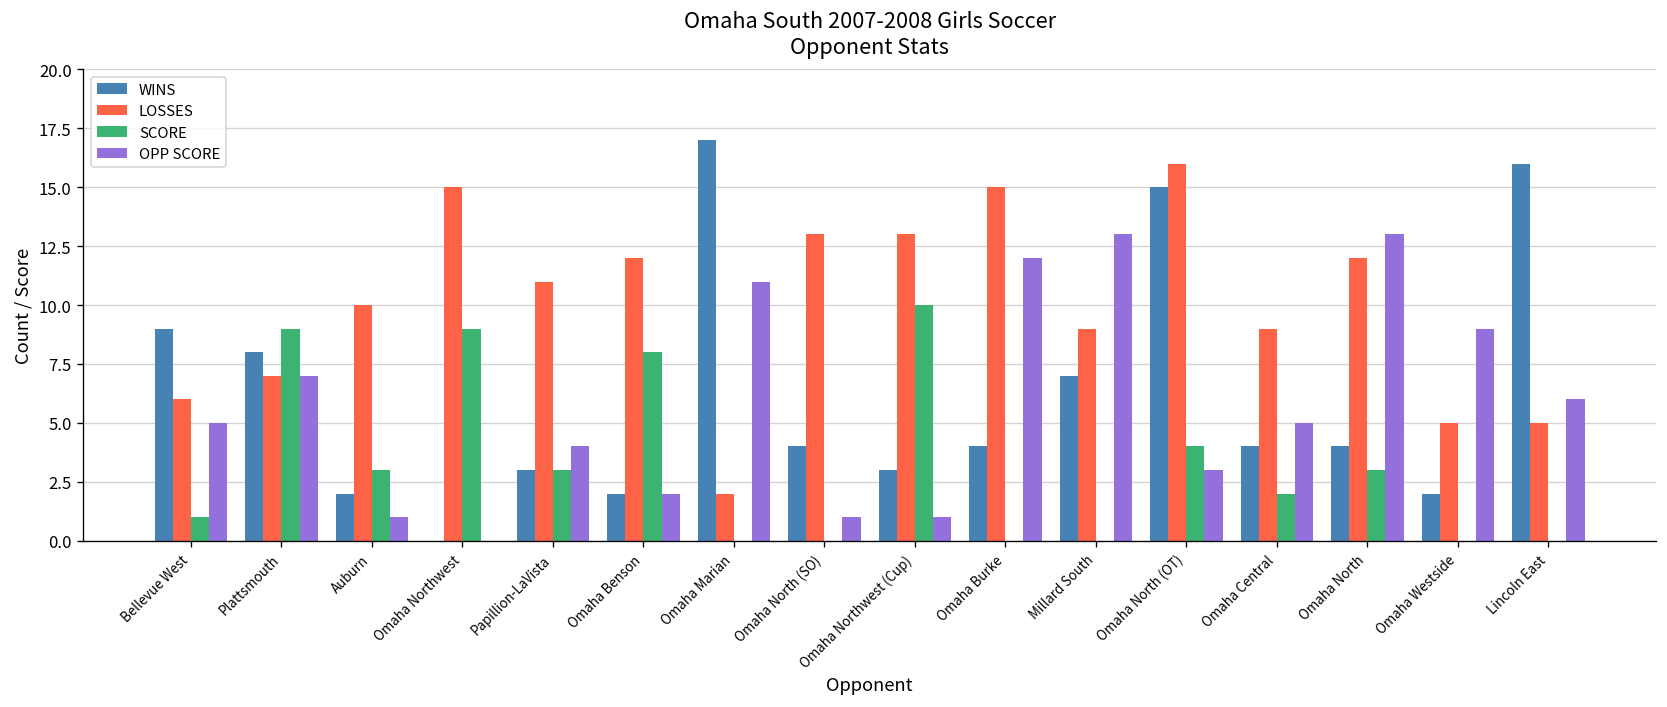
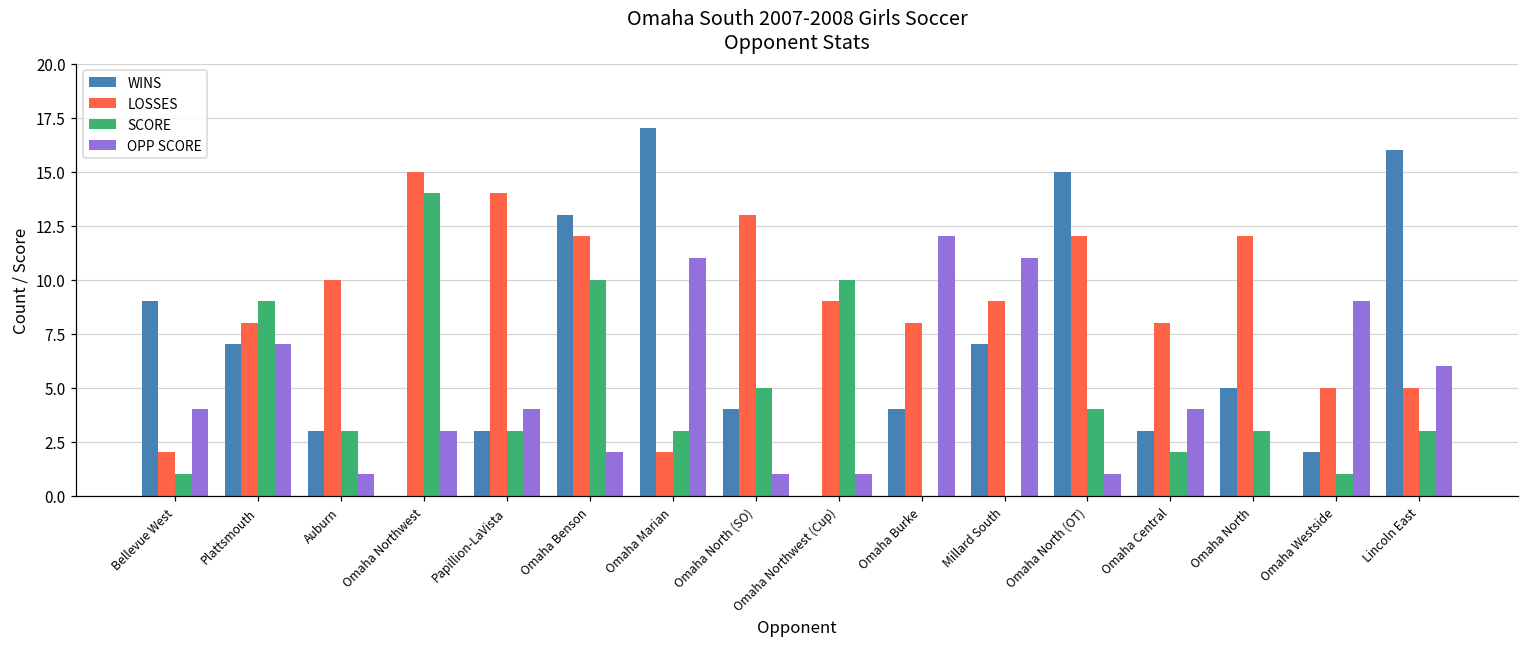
  {
    "WINS": {
      "Bellevue West": 9,
-     "Plattsmouth": 8,
-     "Auburn": 2,
+     "Plattsmouth": 7,
+     "Auburn": 3,
      "Omaha Northwest": 0,
      "Papillion-LaVista": 3,
-     "Omaha Benson": 2,
+     "Omaha Benson": 13,
      "Omaha Marian": 17,
      "Omaha North (SO)": 4,
-     "Omaha Northwest (Cup)": 3,
+     "Omaha Northwest (Cup)": 0,
      "Omaha Burke": 4,
      "Millard South": 7,
      "Omaha North (OT)": 15,
-     "Omaha Central": 4,
-     "Omaha North": 4,
+     "Omaha Central": 3,
+     "Omaha North": 5,
      "Omaha Westside": 2,
      "Lincoln East": 16
    },
    "LOSSES": {
-     "Bellevue West": 6,
-     "Plattsmouth": 7,
+     "Bellevue West": 2,
+     "Plattsmouth": 8,
      "Auburn": 10,
      "Omaha Northwest": 15,
-     "Papillion-LaVista": 11,
+     "Papillion-LaVista": 14,
      "Omaha Benson": 12,
      "Omaha Marian": 2,
      "Omaha North (SO)": 13,
-     "Omaha Northwest (Cup)": 13,
-     "Omaha Burke": 15,
+     "Omaha Northwest (Cup)": 9,
+     "Omaha Burke": 8,
      "Millard South": 9,
-     "Omaha North (OT)": 16,
-     "Omaha Central": 9,
+     "Omaha North (OT)": 12,
+     "Omaha Central": 8,
      "Omaha North": 12,
      "Omaha Westside": 5,
      "Lincoln East": 5
    },
    "SCORE": {
      "Bellevue West": 1,
      "Plattsmouth": 9,
      "Auburn": 3,
-     "Omaha Northwest": 9,
+     "Omaha Northwest": 14,
      "Papillion-LaVista": 3,
-     "Omaha Benson": 8,
-     "Omaha Marian": 0,
-     "Omaha North (SO)": 0,
+     "Omaha Benson": 10,
+     "Omaha Marian": 3,
+     "Omaha North (SO)": 5,
      "Omaha Northwest (Cup)": 10,
      "Omaha Burke": 0,
      "Millard South": 0,
      "Omaha North (OT)": 4,
      "Omaha Central": 2,
      "Omaha North": 3,
-     "Omaha Westside": 0,
-     "Lincoln East": 0
+     "Omaha Westside": 1,
+     "Lincoln East": 3
    },
    "OPP SCORE": {
-     "Bellevue West": 5,
+     "Bellevue West": 4,
      "Plattsmouth": 7,
      "Auburn": 1,
-     "Omaha Northwest": 0,
+     "Omaha Northwest": 3,
      "Papillion-LaVista": 4,
      "Omaha Benson": 2,
      "Omaha Marian": 11,
      "Omaha North (SO)": 1,
      "Omaha Northwest (Cup)": 1,
      "Omaha Burke": 12,
-     "Millard South": 13,
-     "Omaha North (OT)": 3,
-     "Omaha Central": 5,
-     "Omaha North": 13,
+     "Millard South": 11,
+     "Omaha North (OT)": 1,
+     "Omaha Central": 4,
+     "Omaha North": 0,
      "Omaha Westside": 9,
      "Lincoln East": 6
    }
  }
